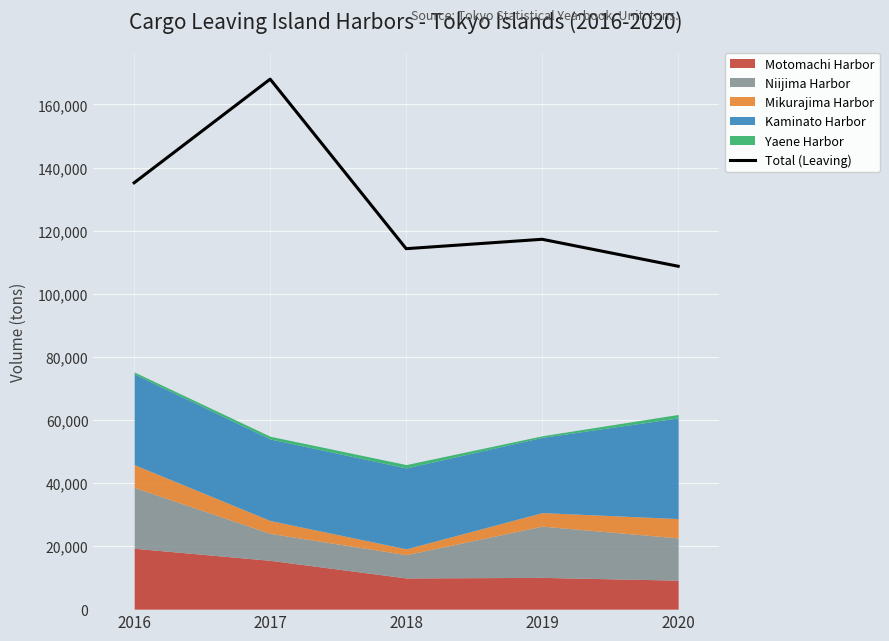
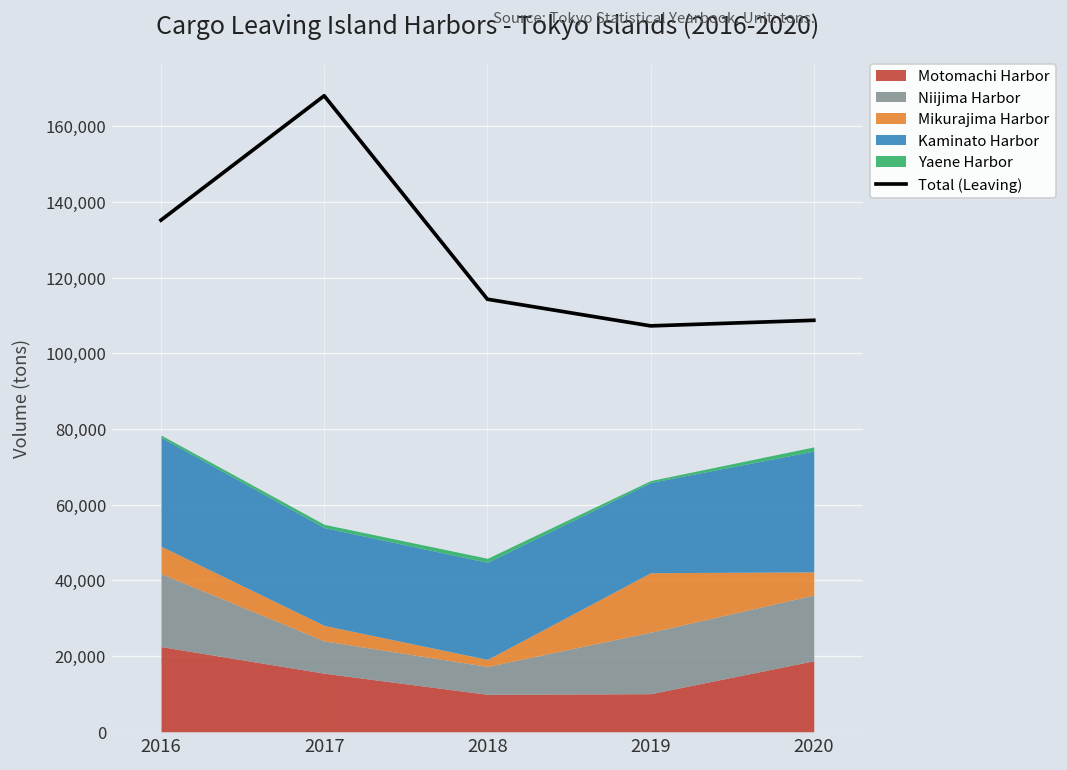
  {
    "Motomachi Harbor": {
-     "2016": "19,000",
+     "2016": "23,000",
      "2017": "15,000",
      "2018": "10,000",
      "2019": "10,000",
-     "2020": "9,000"
+     "2020": "19,000"
    },
    "Total (Leaving)": {
      "2016": "135,000",
      "2017": "168,000",
      "2018": "114,000",
-     "2019": "117,000",
+     "2019": "107,000",
      "2020": "109,000"
    },
    "Niijima Harbor": {
      "2016": "19,000",
      "2017": "9,000",
      "2018": "7,000",
      "2019": "16,000",
-     "2020": "13,000"
+     "2020": "17,000"
    },
    "Mikurajima Harbor": {
      "2016": "7,000",
      "2017": "4,000",
      "2018": "2,000",
-     "2019": "4,000",
+     "2019": "16,000",
      "2020": "6,000"
    },
    "Kaminato Harbor": {
      "2017": "26,000",
      "2018": "26,000",
      "2020": "32,000"
    },
    "Yaene Harbor": {
      "2017": "1,000",
      "2018": "1,000",
      "2020": "1,000"
    }
  }
